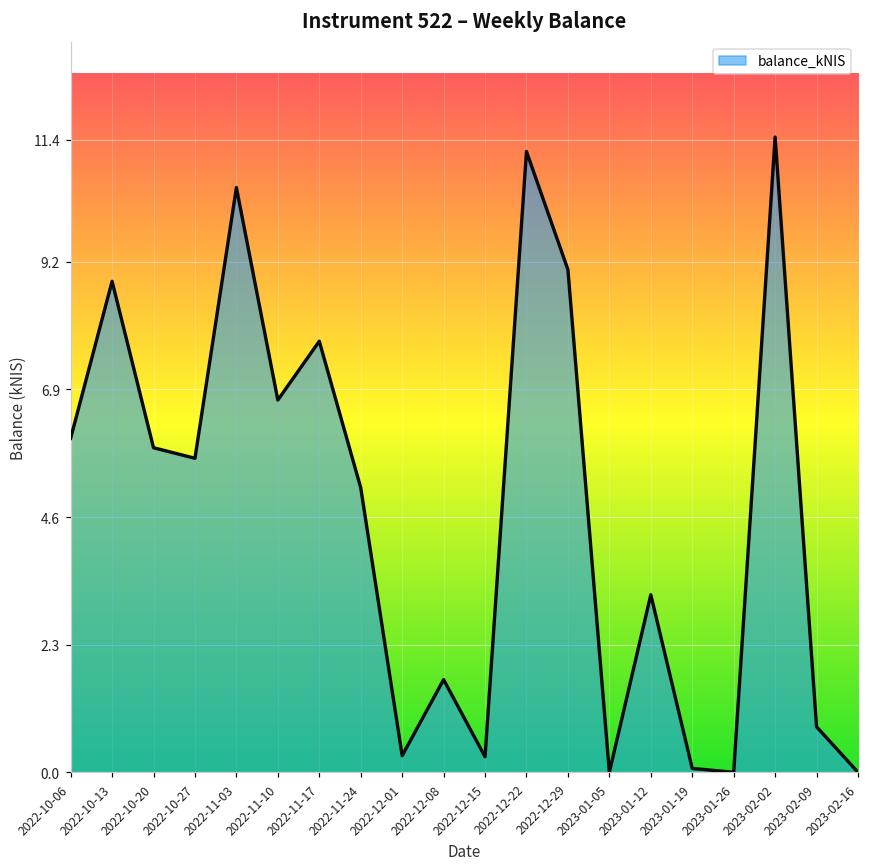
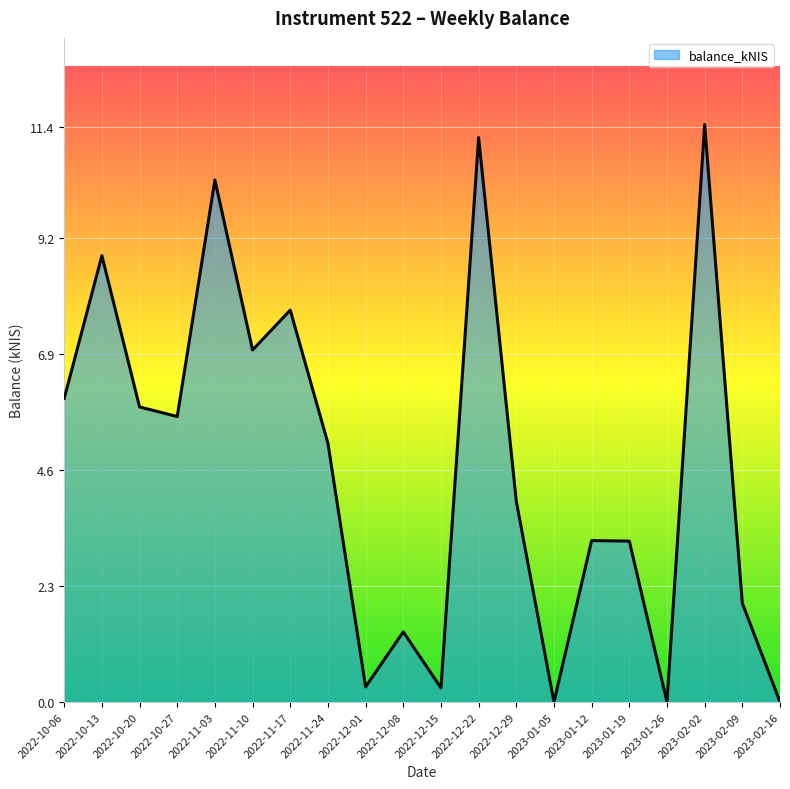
  {
    "2022-10-06": 6.0,
    "2022-10-13": 8.9,
    "2022-10-20": 5.9,
    "2022-10-27": 5.7,
-   "2022-11-03": 10.5,
-   "2022-11-10": 6.7,
+   "2022-11-03": 10.4,
+   "2022-11-10": 7.0,
    "2022-11-17": 7.8,
    "2022-11-24": 5.1,
    "2022-12-01": 0.3,
-   "2022-12-08": 1.7,
+   "2022-12-08": 1.4,
    "2022-12-15": 0.3,
    "2022-12-22": 11.2,
-   "2022-12-29": 9.1,
+   "2022-12-29": 4.0,
    "2023-01-05": 0.0,
    "2023-01-12": 3.2,
-   "2023-01-19": 0.1,
+   "2023-01-19": 3.2,
    "2023-01-26": 0.0,
    "2023-02-02": 11.5,
-   "2023-02-09": 0.8,
+   "2023-02-09": 2.0,
    "2023-02-16": 0.0
  }
